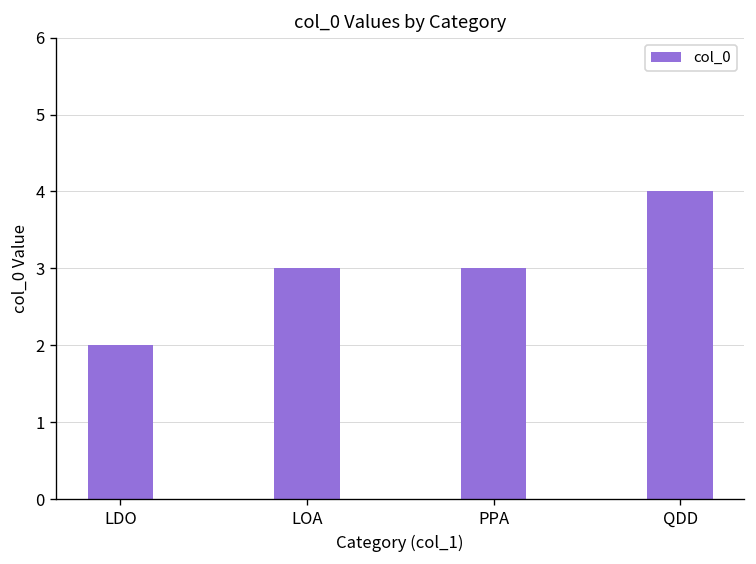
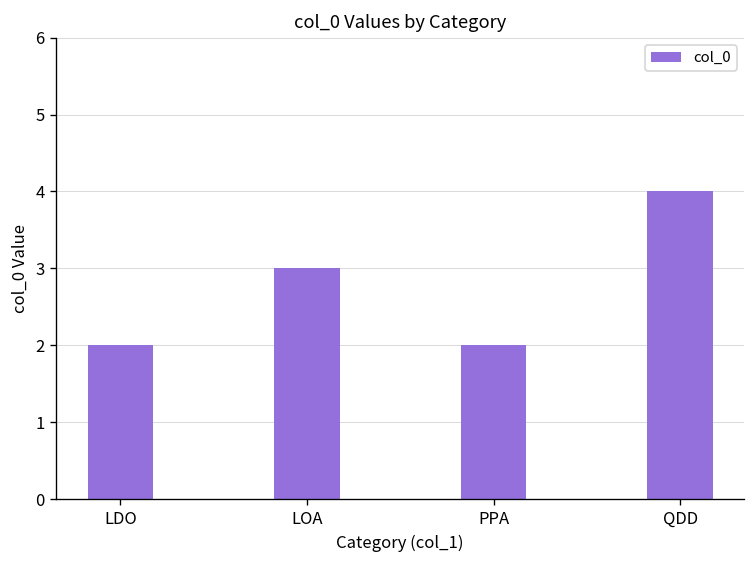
  {
    "LDO": 2,
    "LOA": 3,
-   "PPA": 3,
+   "PPA": 2,
    "QDD": 4
  }
